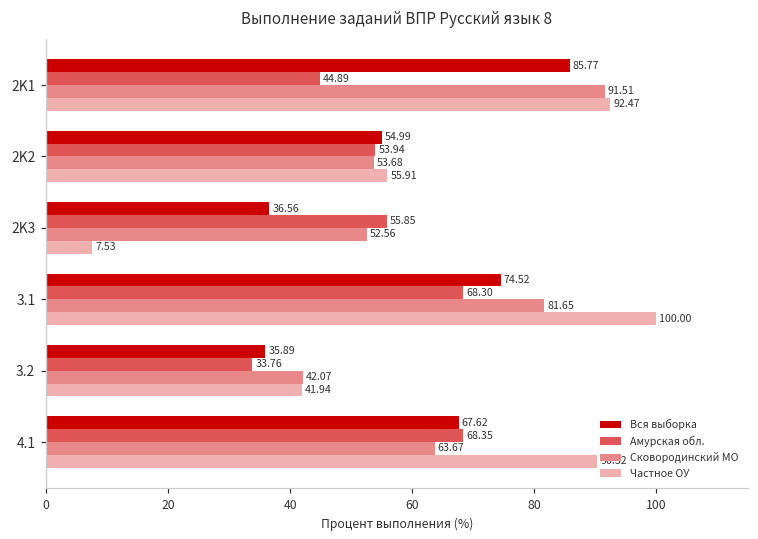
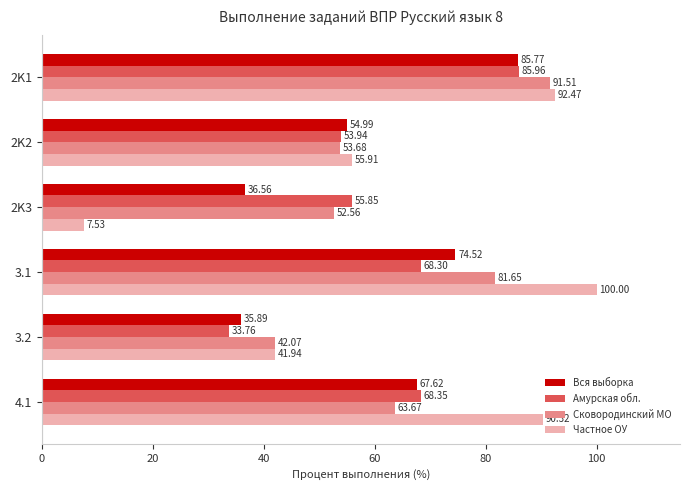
  {
    "Вся выборка": {
      "2K1": 85.77,
      "2K2": 54.99,
      "2K3": 36.56,
      "3.1": 74.52,
      "3.2": 35.89,
      "4.1": 67.62
    },
    "Амурская обл.": {
-     "2K1": 44.89,
+     "2K1": 85.96,
      "2K2": 53.94,
      "2K3": 55.85,
      "3.1": 68.30,
      "3.2": 33.76,
      "4.1": 68.35
    }
  }
